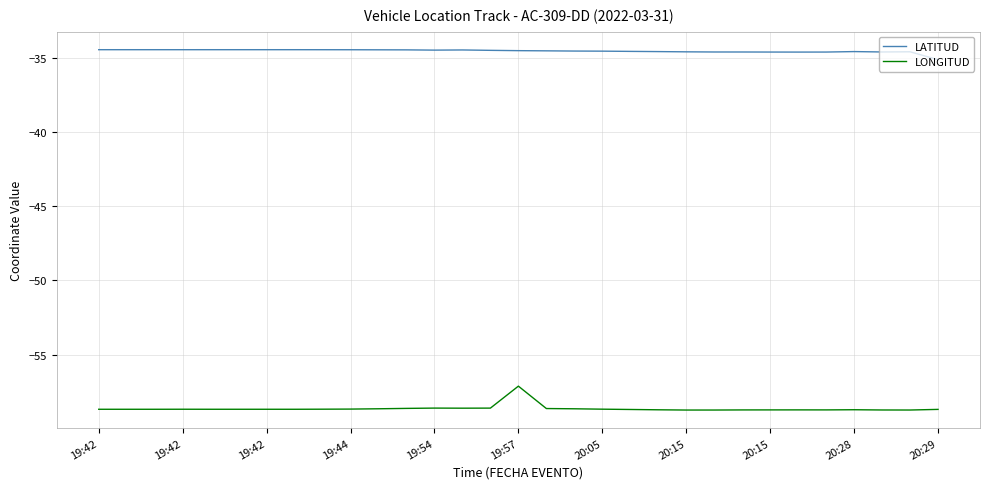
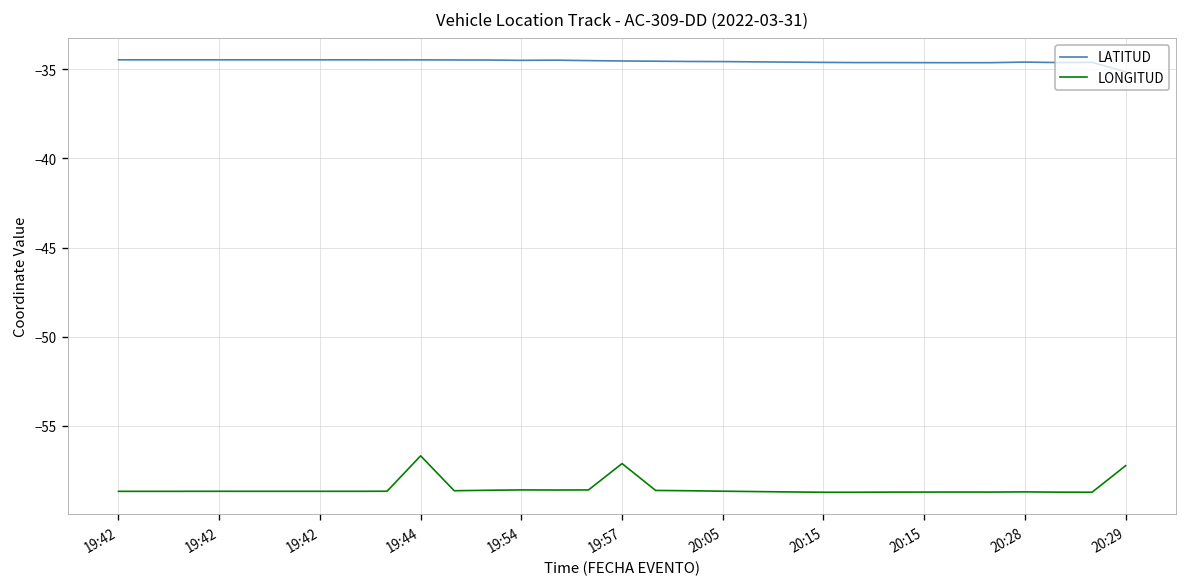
  {
    "LATITUD": {
      "19:44": -34.5,
      "19:57": -34.5
    },
    "LONGITUD": {
-     "19:44": -58.7,
+     "19:44": -56.7,
      "19:57": -57.1,
-     "20:29": -58.7
+     "20:29": -57.2
    }
  }
